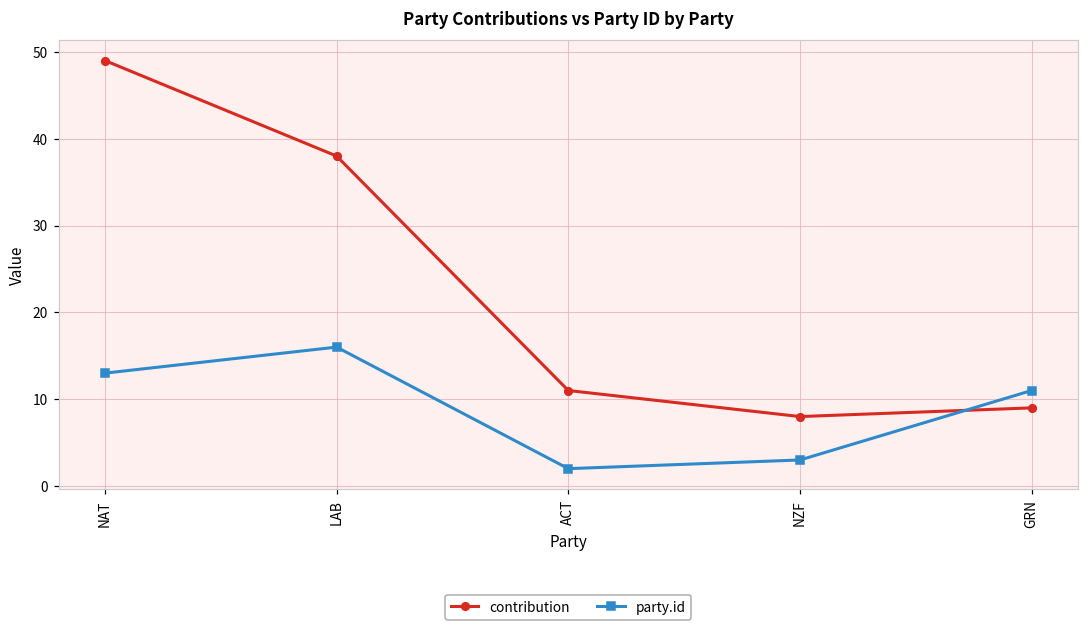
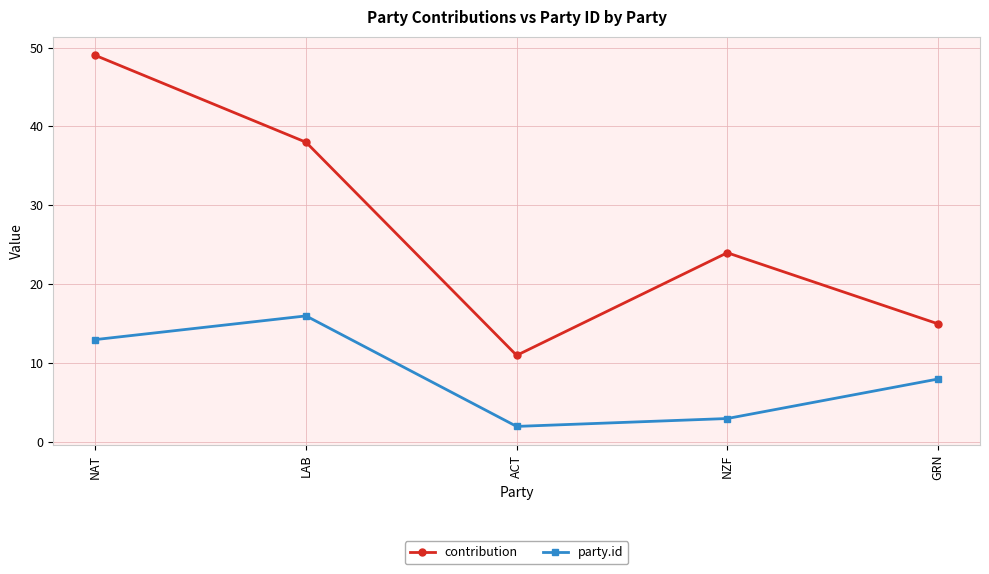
  {
    "contribution": {
      "NAT": 49,
      "LAB": 38,
      "ACT": 11,
-     "NZF": 8,
-     "GRN": 9
+     "NZF": 24,
+     "GRN": 15
    },
    "party.id": {
      "NAT": 13,
      "LAB": 16,
      "ACT": 2,
      "NZF": 3,
-     "GRN": 11
+     "GRN": 8
    }
  }
